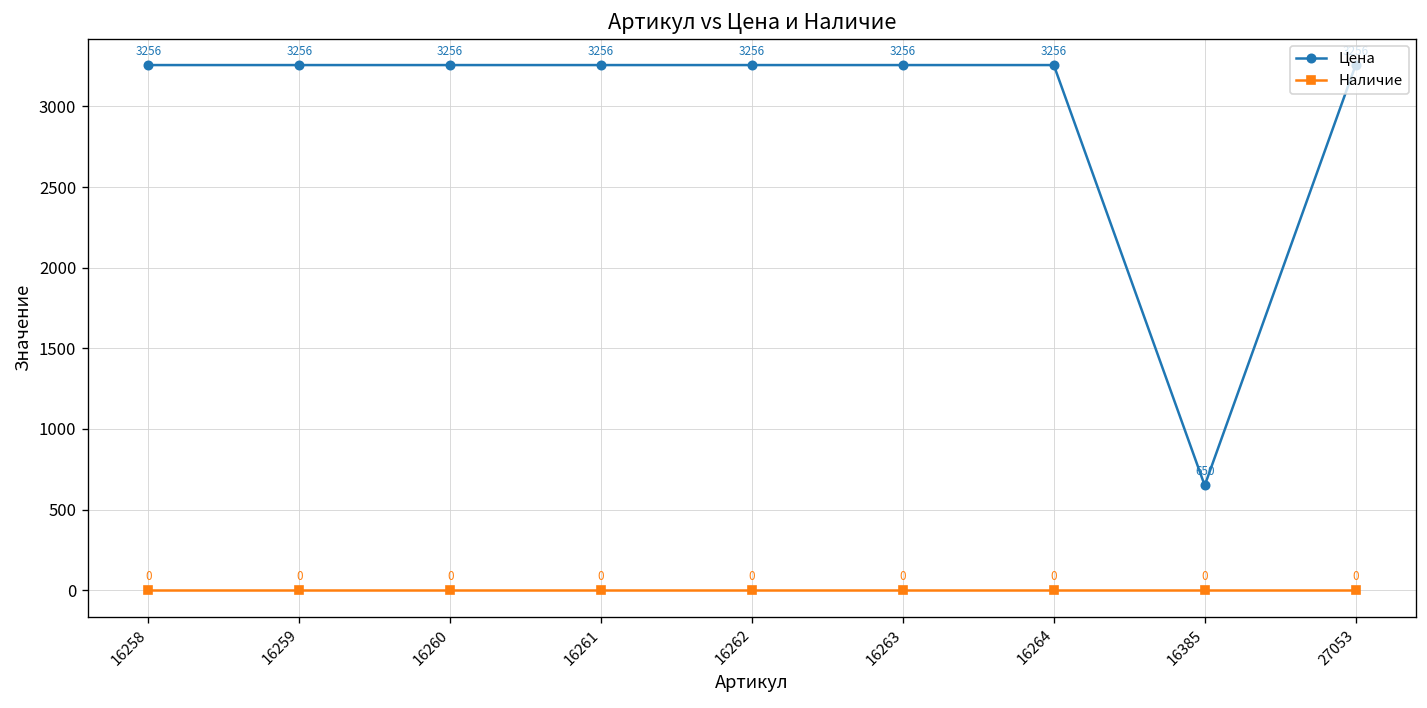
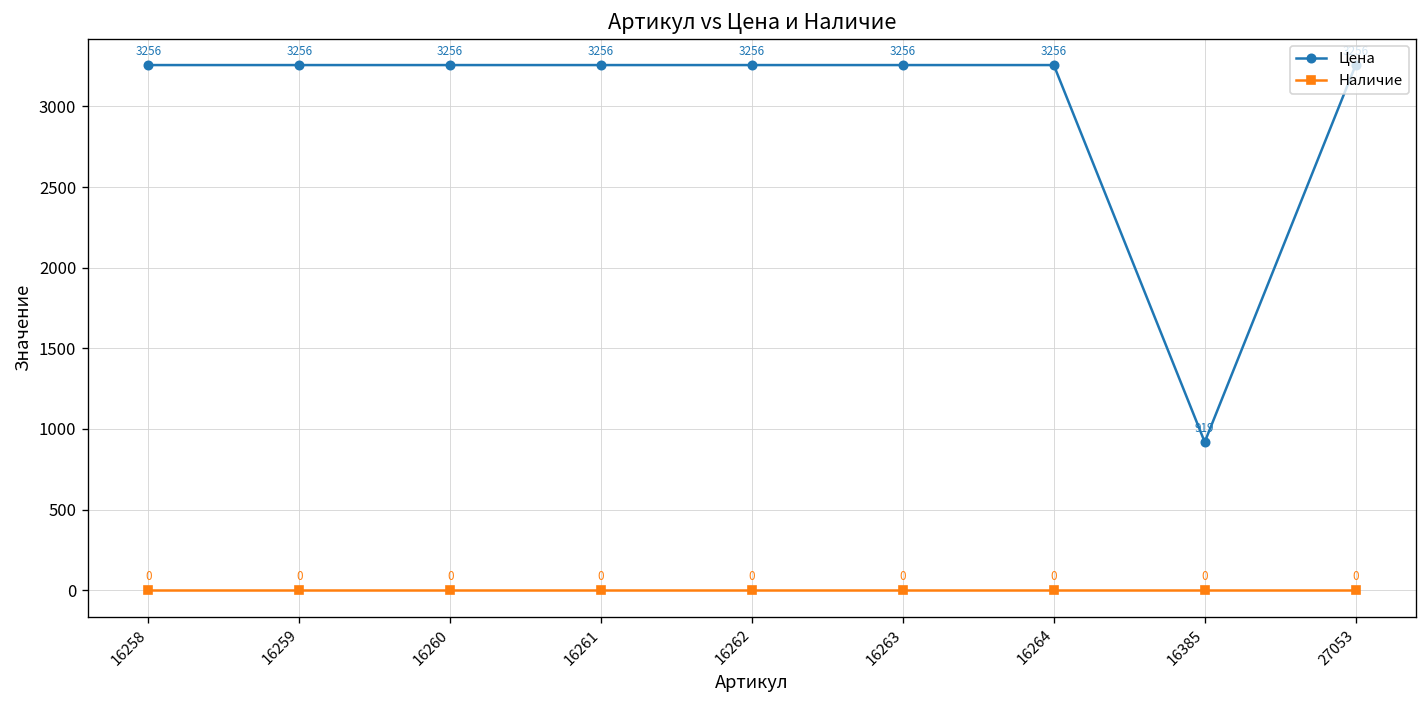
  {
    "Цена": {
      "16258": 3256,
      "16259": 3256,
      "16260": 3256,
      "16261": 3256,
      "16262": 3256,
      "16263": 3256,
      "16264": 3256,
-     "16385": 650
+     "16385": 919
    },
    "Наличие": {
      "16258": 0,
      "16259": 0,
      "16260": 0,
      "16261": 0,
      "16262": 0,
      "16263": 0,
      "16264": 0,
      "16385": 0,
      "27053": 0
    }
  }
